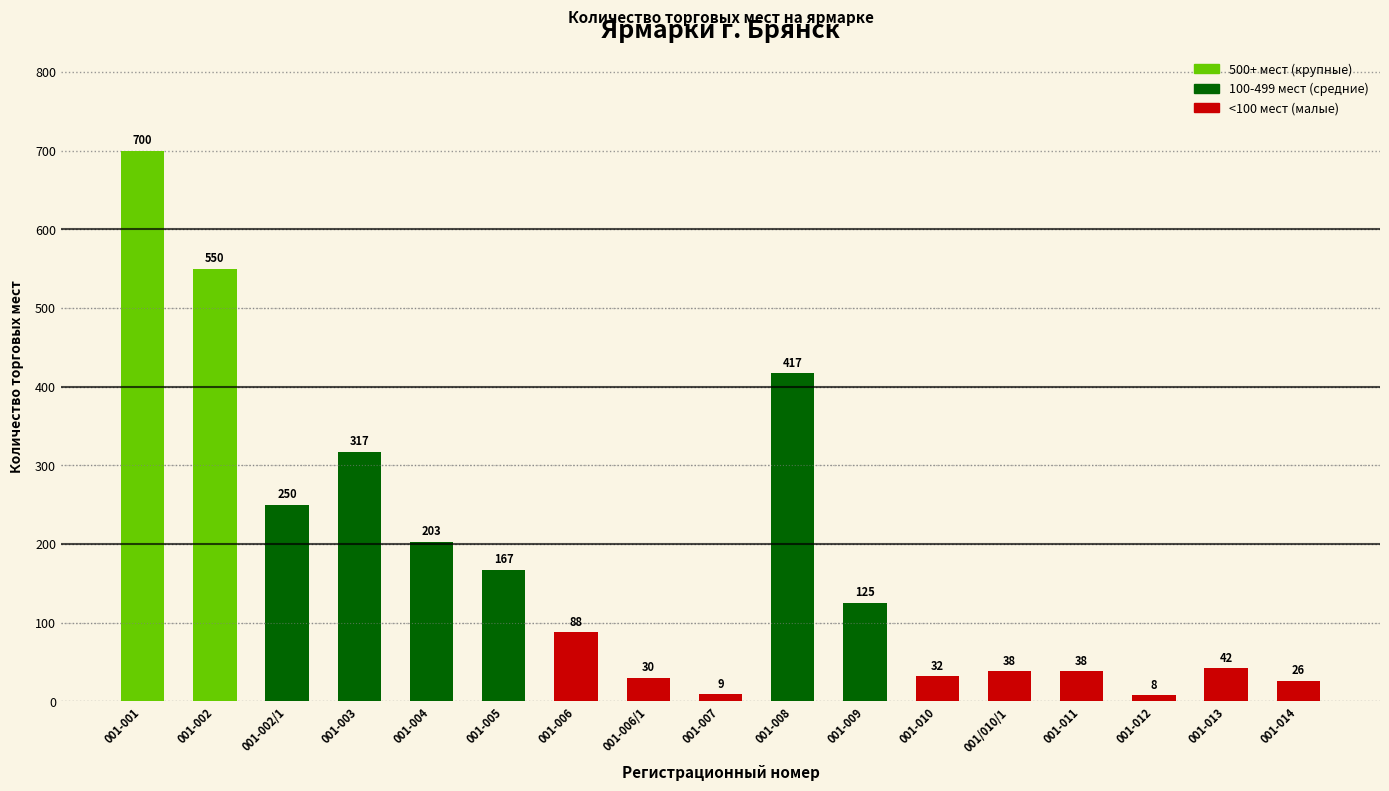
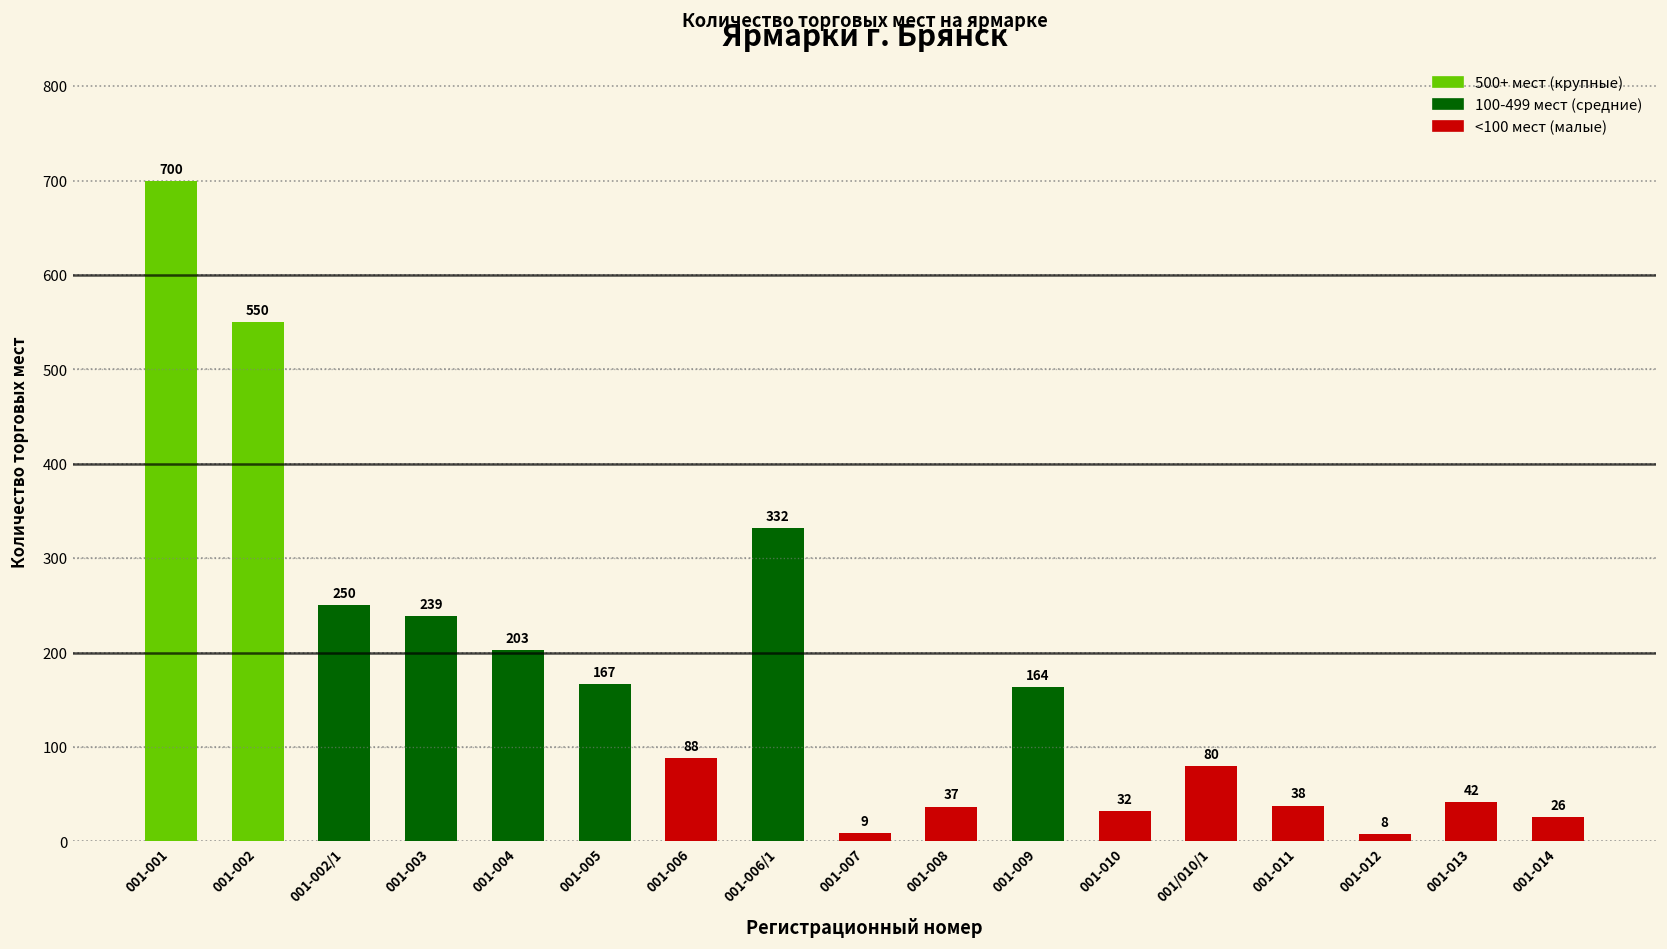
  {
    "001-001": 700,
    "001-002": 550,
    "001-002/1": 250,
-   "001-003": 317,
+   "001-003": 239,
    "001-004": 203,
    "001-005": 167,
    "001-006": 88,
-   "001-006/1": 30,
+   "001-006/1": 332,
    "001-007": 9,
-   "001-008": 417,
-   "001-009": 125,
+   "001-008": 37,
+   "001-009": 164,
    "001-010": 32,
-   "001/010/1": 38,
+   "001/010/1": 80,
    "001-011": 38,
    "001-012": 8,
    "001-013": 42,
    "001-014": 26
  }
